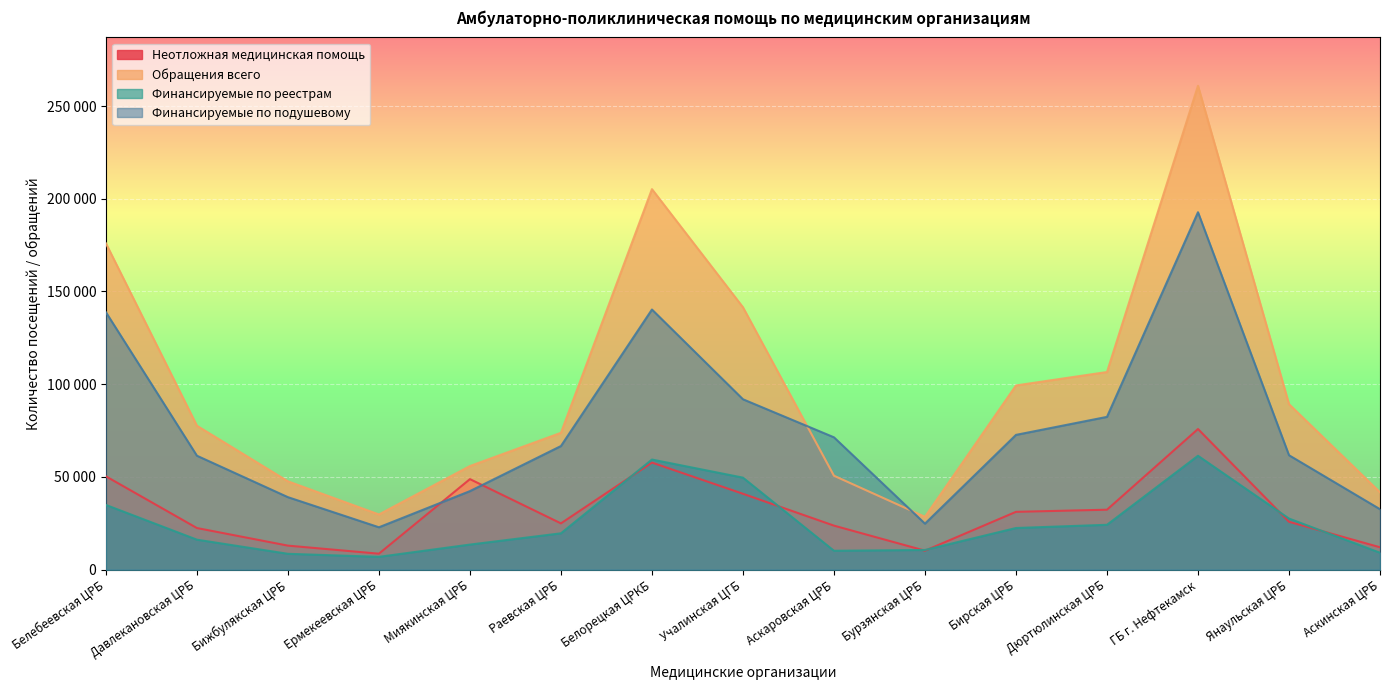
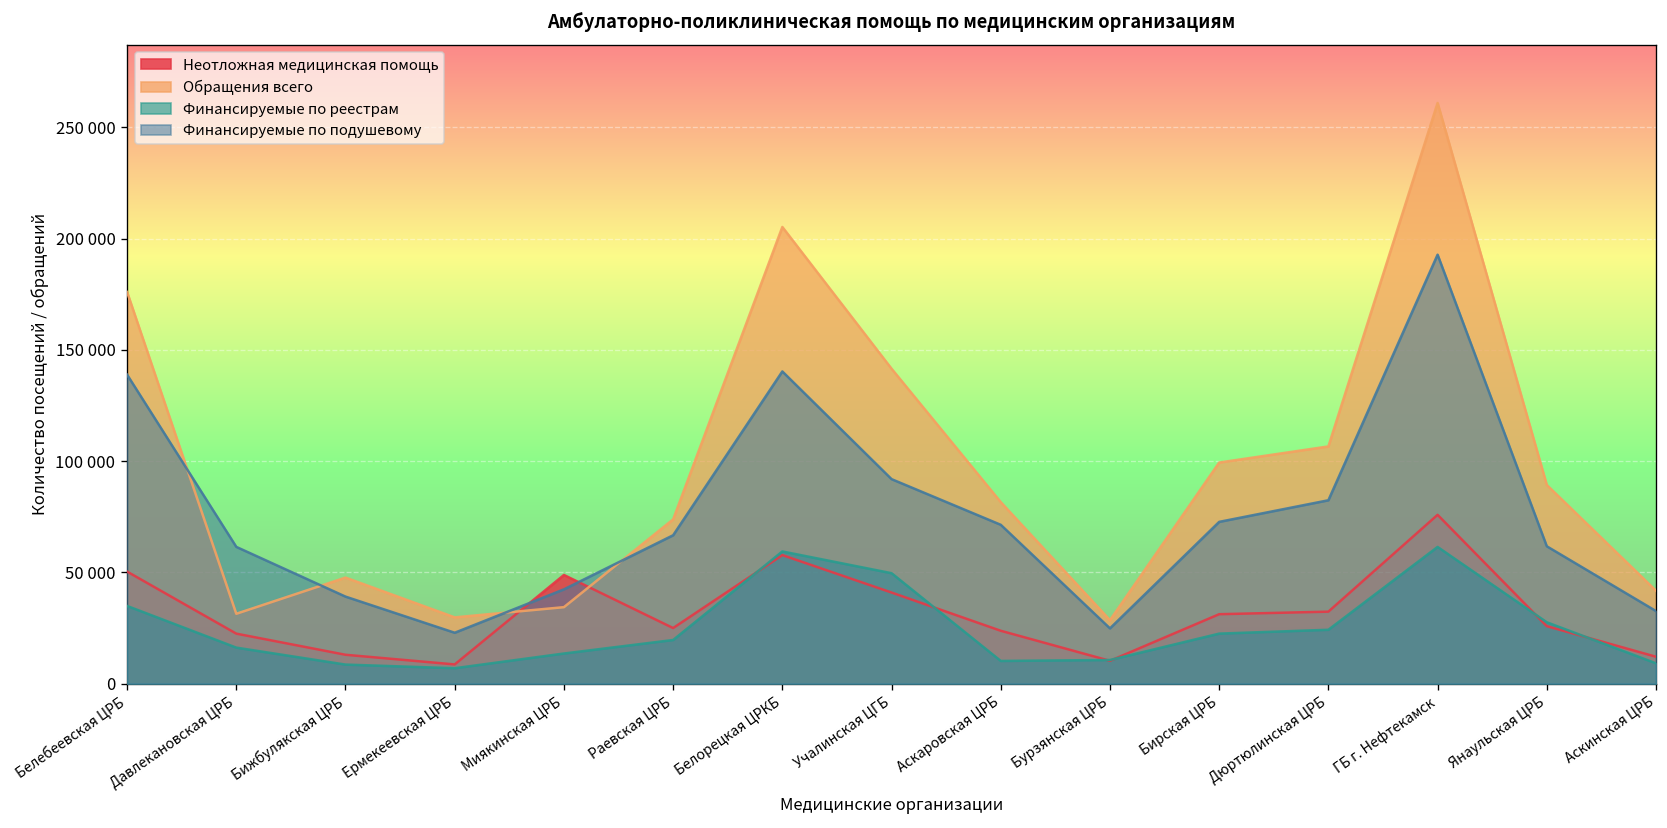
  {
    "Неотложная медицинская помощь": {
      "Белебеевская ЦРБ": 50000,
      "Давлекановская ЦРБ": 22000,
      "Бижбулякская ЦРБ": 13000,
      "Ермекеевская ЦРБ": 9000,
      "Миякинская ЦРБ": 49000,
      "Раевская ЦРБ": 25000,
      "Белорецкая ЦРКБ": 58000,
      "Учалинская ЦГБ": 41000,
      "Аскаровская ЦРБ": 24000,
      "Бирская ЦРБ": 31000,
      "Дюртюлинская ЦРБ": 32000,
      "ГБ г. Нефтекамск": 76000,
      "Янаульская ЦРБ": 26000,
      "Аскинская ЦРБ": 12000
    },
    "Обращения всего": {
      "Белебеевская ЦРБ": 176000,
-     "Давлекановская ЦРБ": 78000,
+     "Давлекановская ЦРБ": 31000,
      "Бижбулякская ЦРБ": 48000,
      "Ермекеевская ЦРБ": 30000,
-     "Миякинская ЦРБ": 56000,
+     "Миякинская ЦРБ": 34000,
      "Раевская ЦРБ": 74000,
      "Белорецкая ЦРКБ": 205000,
      "Учалинская ЦГБ": 141000,
-     "Аскаровская ЦРБ": 51000,
+     "Аскаровская ЦРБ": 82000,
      "Бурзянская ЦРБ": 29000,
      "Бирская ЦРБ": 99000,
      "Дюртюлинская ЦРБ": 107000,
      "ГБ г. Нефтекамск": 261000,
      "Янаульская ЦРБ": 89000,
      "Аскинская ЦРБ": 42000
    }
  }
